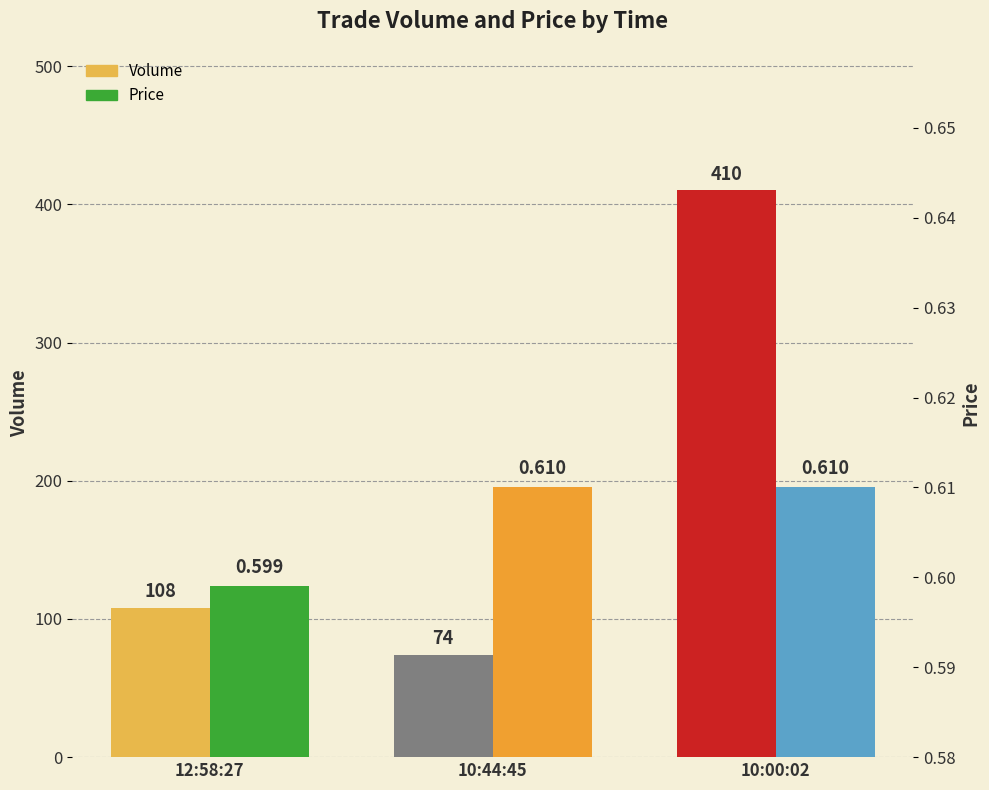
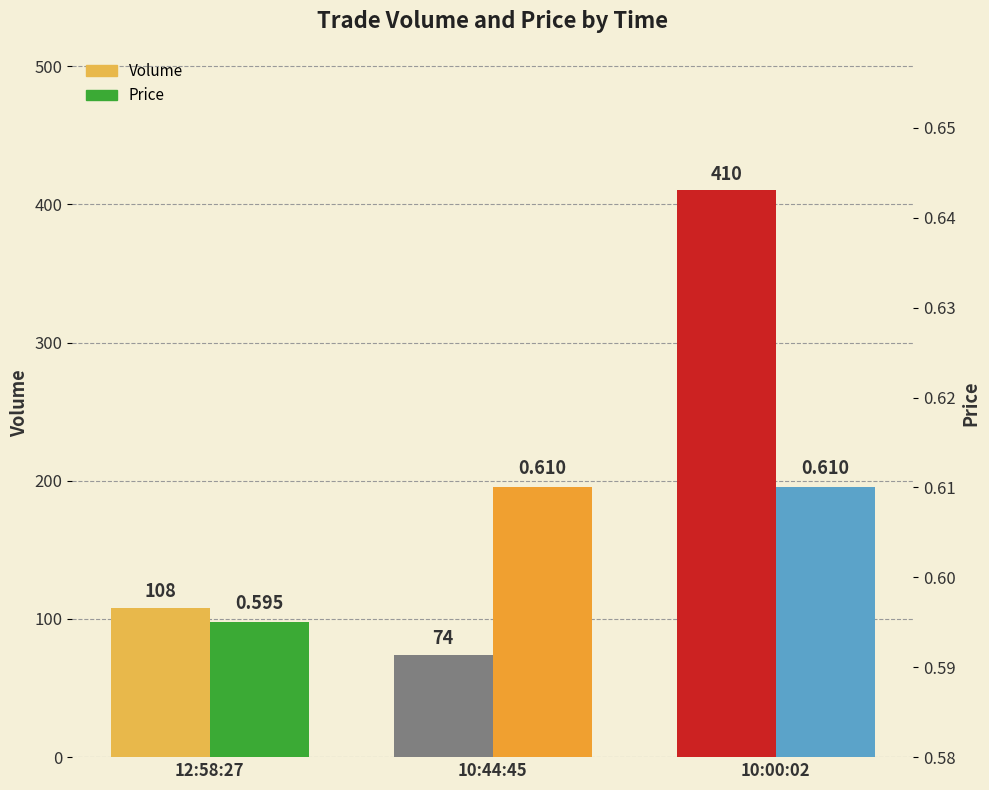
  {
    "Volume": {
      "12:58:27": 108,
      "10:44:45": 74,
      "10:00:02": 410
    },
    "Price": {
-     "12:58:27": 0.599,
+     "12:58:27": 0.595,
      "10:44:45": 0.610,
      "10:00:02": 0.610
    }
  }
